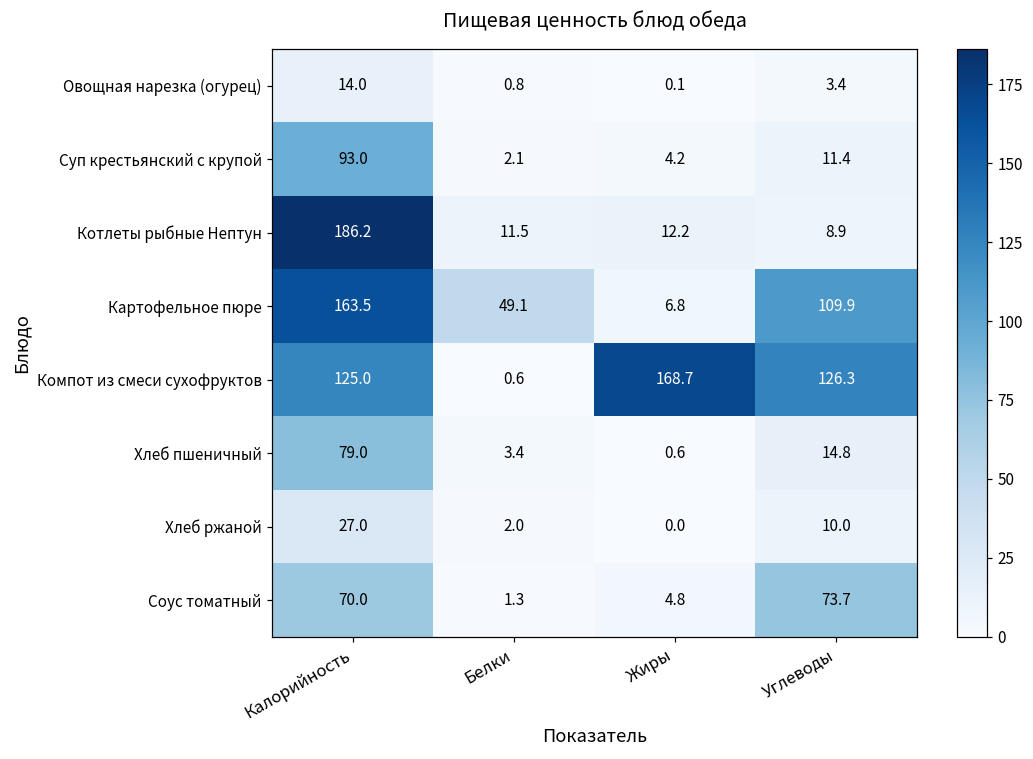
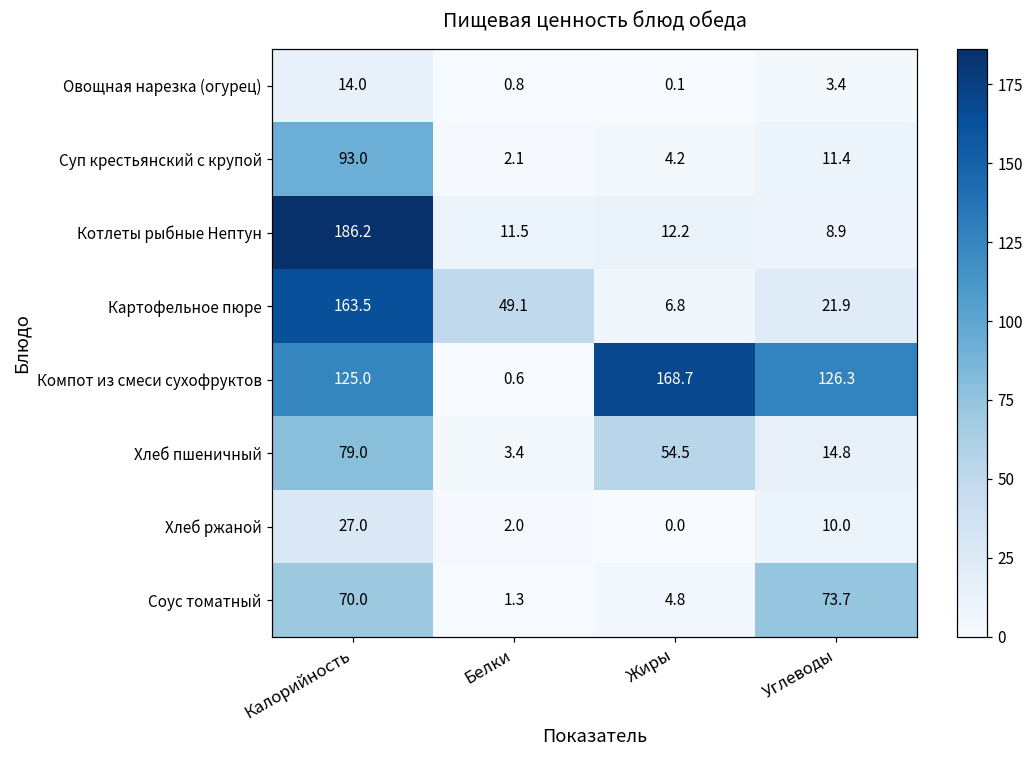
  {
    "Овощная нарезка (огурец)": {
      "Калорийность": 14.0,
      "Белки": 0.8,
      "Жиры": 0.1,
      "Углеводы": 3.4
    },
    "Суп крестьянский с крупой": {
      "Калорийность": 93.0,
      "Белки": 2.1,
      "Жиры": 4.2,
      "Углеводы": 11.4
    },
    "Котлеты рыбные Нептун": {
      "Калорийность": 186.2,
      "Белки": 11.5,
      "Жиры": 12.2,
      "Углеводы": 8.9
    },
    "Картофельное пюре": {
      "Калорийность": 163.5,
      "Белки": 49.1,
      "Жиры": 6.8,
-     "Углеводы": 109.9
+     "Углеводы": 21.9
    },
    "Компот из смеси сухофруктов": {
      "Калорийность": 125.0,
      "Белки": 0.6,
      "Жиры": 168.7,
      "Углеводы": 126.3
    },
    "Хлеб пшеничный": {
      "Калорийность": 79.0,
      "Белки": 3.4,
-     "Жиры": 0.6,
+     "Жиры": 54.5,
      "Углеводы": 14.8
    },
    "Хлеб ржаной": {
      "Калорийность": 27.0,
      "Белки": 2.0,
      "Жиры": 0.0,
      "Углеводы": 10.0
    },
    "Соус томатный": {
      "Калорийность": 70.0,
      "Белки": 1.3,
      "Жиры": 4.8,
      "Углеводы": 73.7
    }
  }
